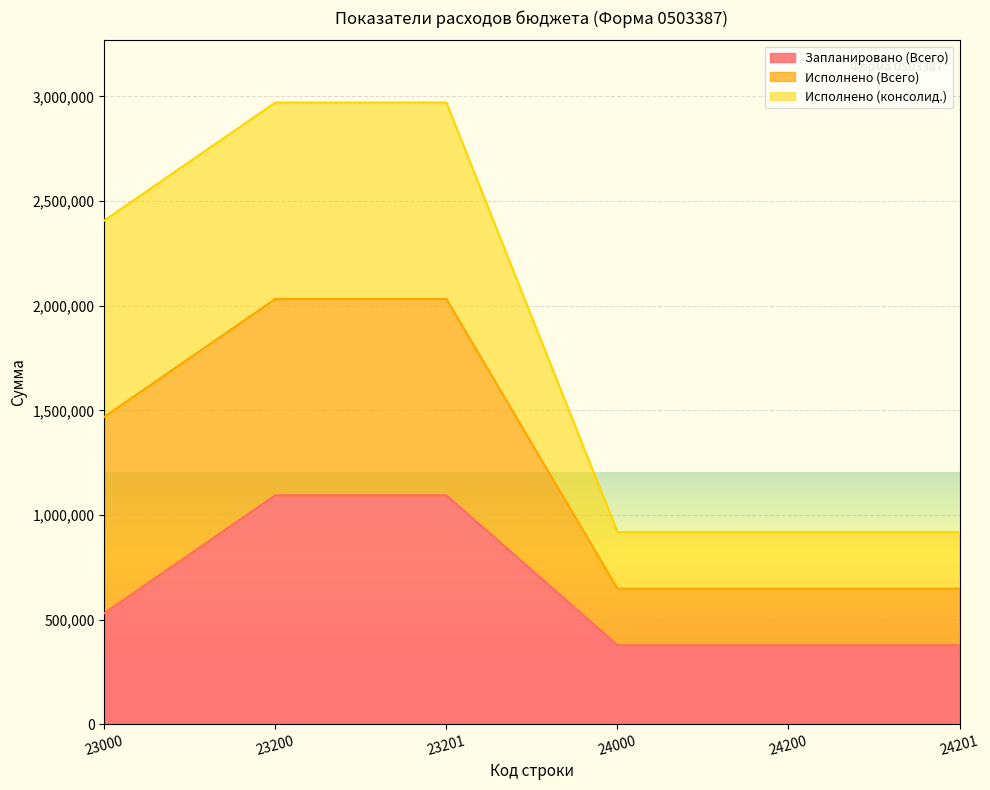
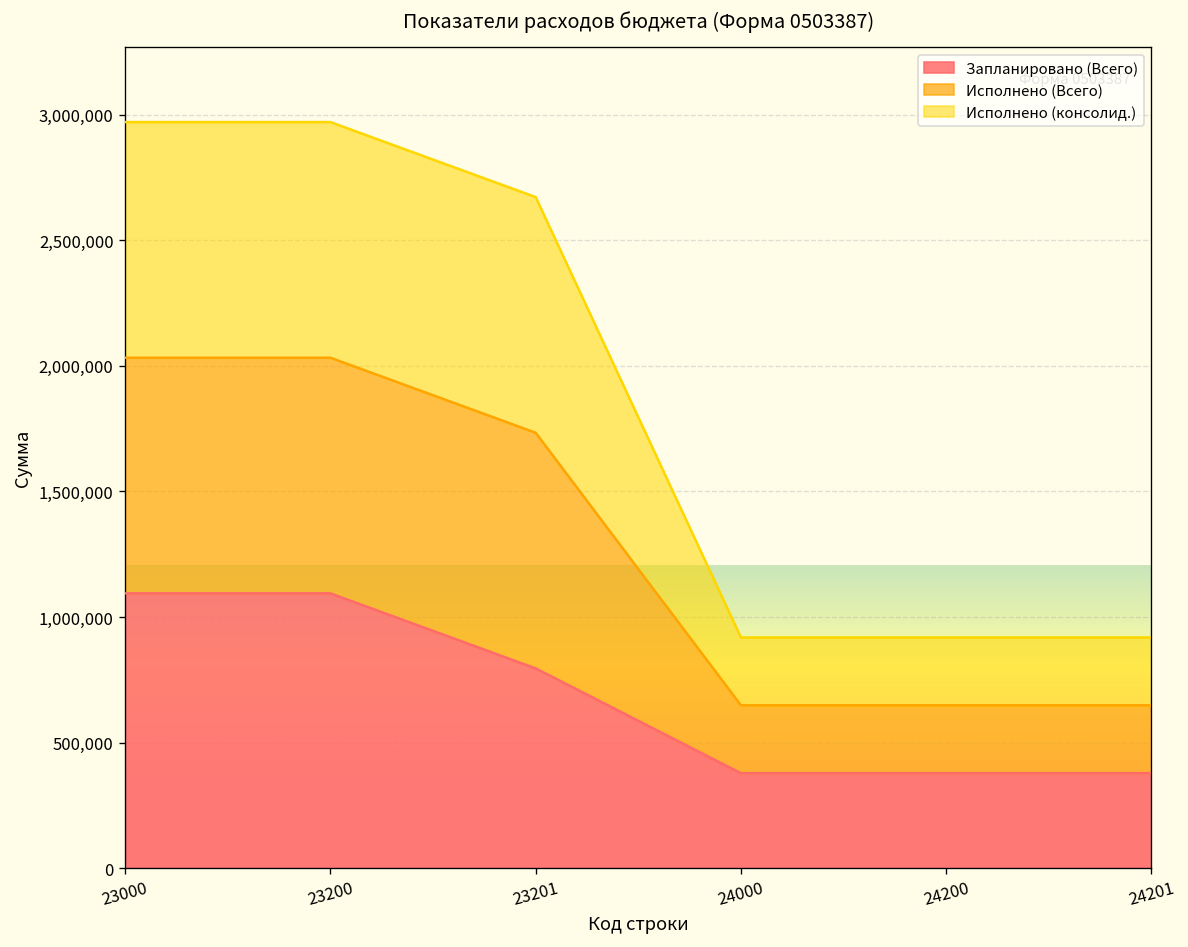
  {
    "Запланировано (Всего)": {
-     "23000": "530,000",
+     "23000": "1,090,000",
      "23200": "1,090,000",
-     "23201": "1,090,000",
+     "23201": "800,000",
      "24000": "380,000",
      "24200": "380,000",
      "24201": "380,000"
    }
  }
